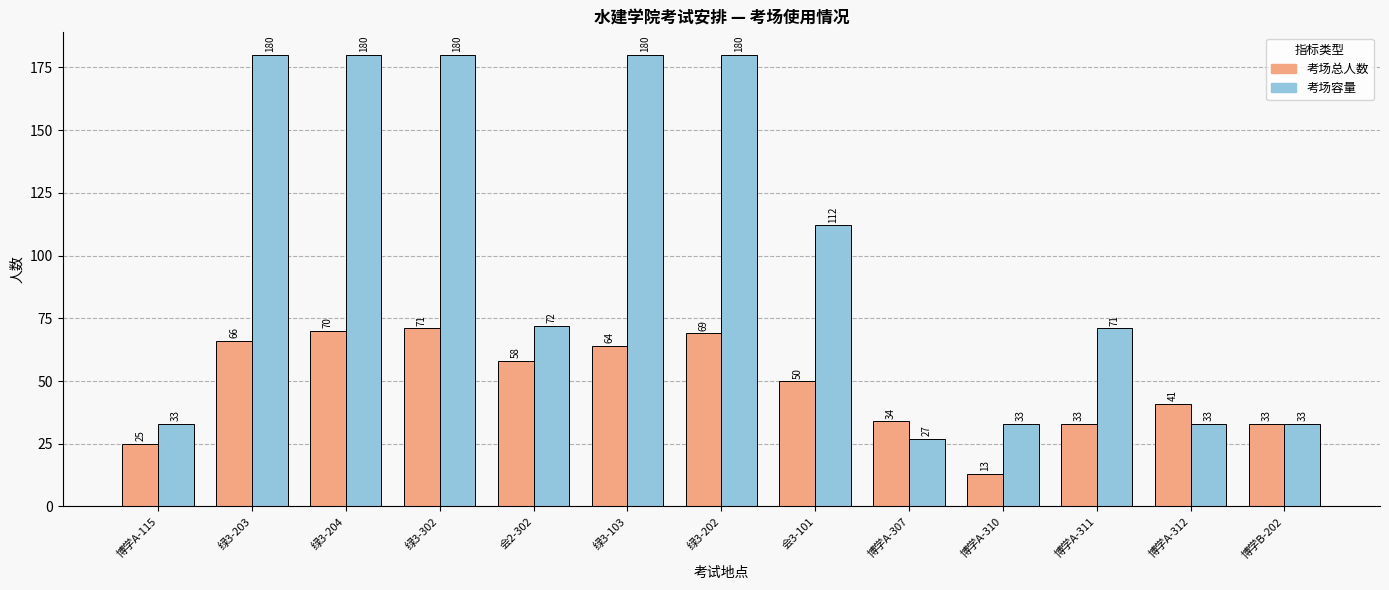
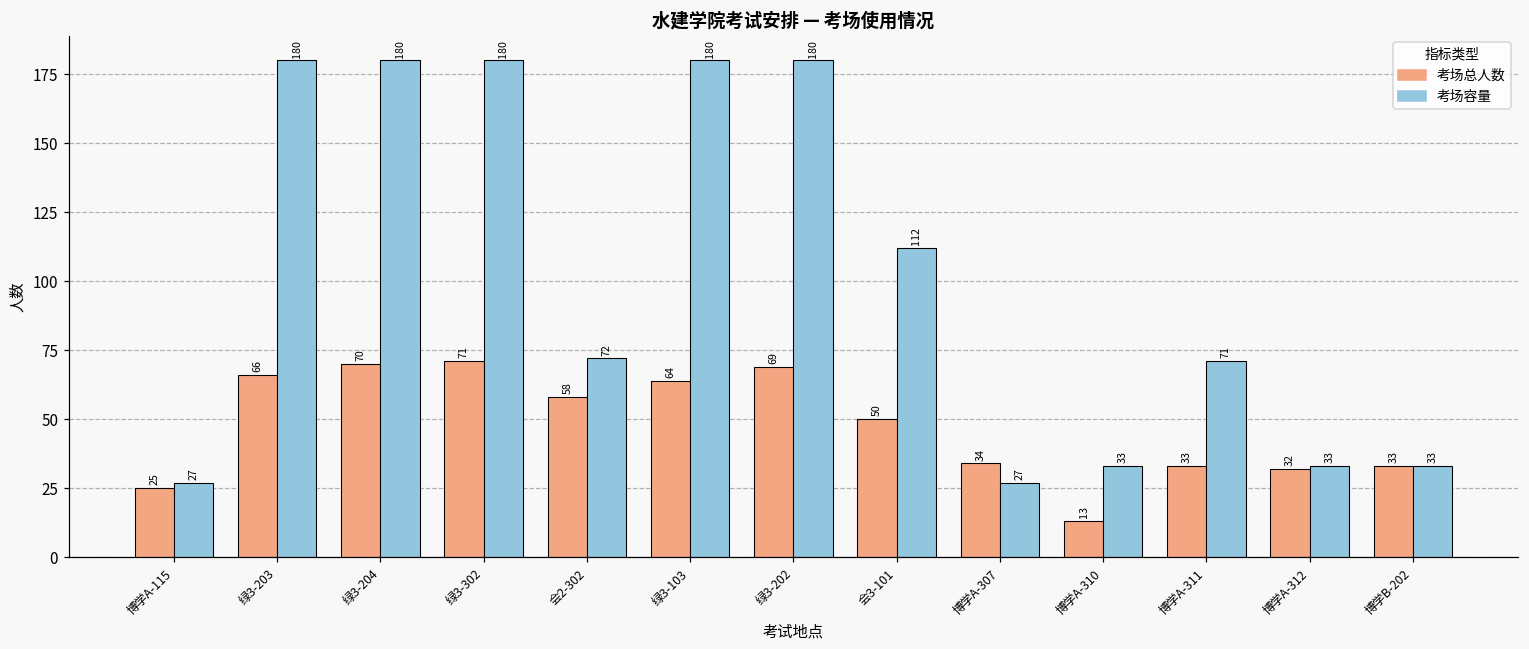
  {
    "考场总人数": {
      "博学A-115": 25,
      "绿3-203": 66,
      "绿3-204": 70,
      "绿3-302": 71,
      "会2-302": 58,
      "绿3-103": 64,
      "绿3-202": 69,
      "会3-101": 50,
      "博学A-307": 34,
      "博学A-310": 13,
      "博学A-311": 33,
-     "博学A-312": 41,
+     "博学A-312": 32,
      "博学B-202": 33
    },
    "考场容量": {
-     "博学A-115": 33,
+     "博学A-115": 27,
      "绿3-203": 180,
      "绿3-204": 180,
      "绿3-302": 180,
      "会2-302": 72,
      "绿3-103": 180,
      "绿3-202": 180,
      "会3-101": 112,
      "博学A-307": 27,
      "博学A-310": 33,
      "博学A-311": 71,
      "博学A-312": 33,
      "博学B-202": 33
    }
  }
